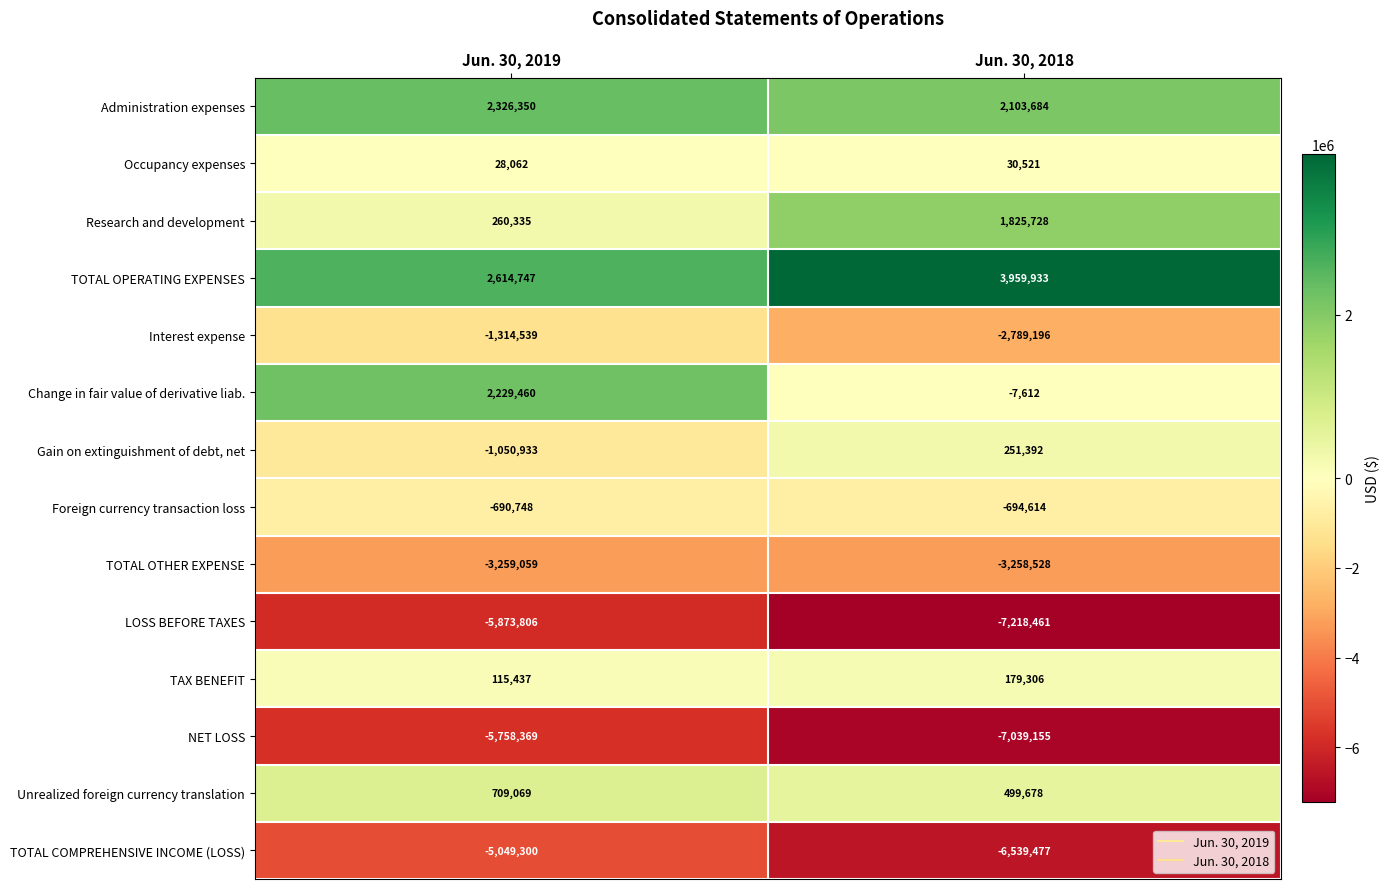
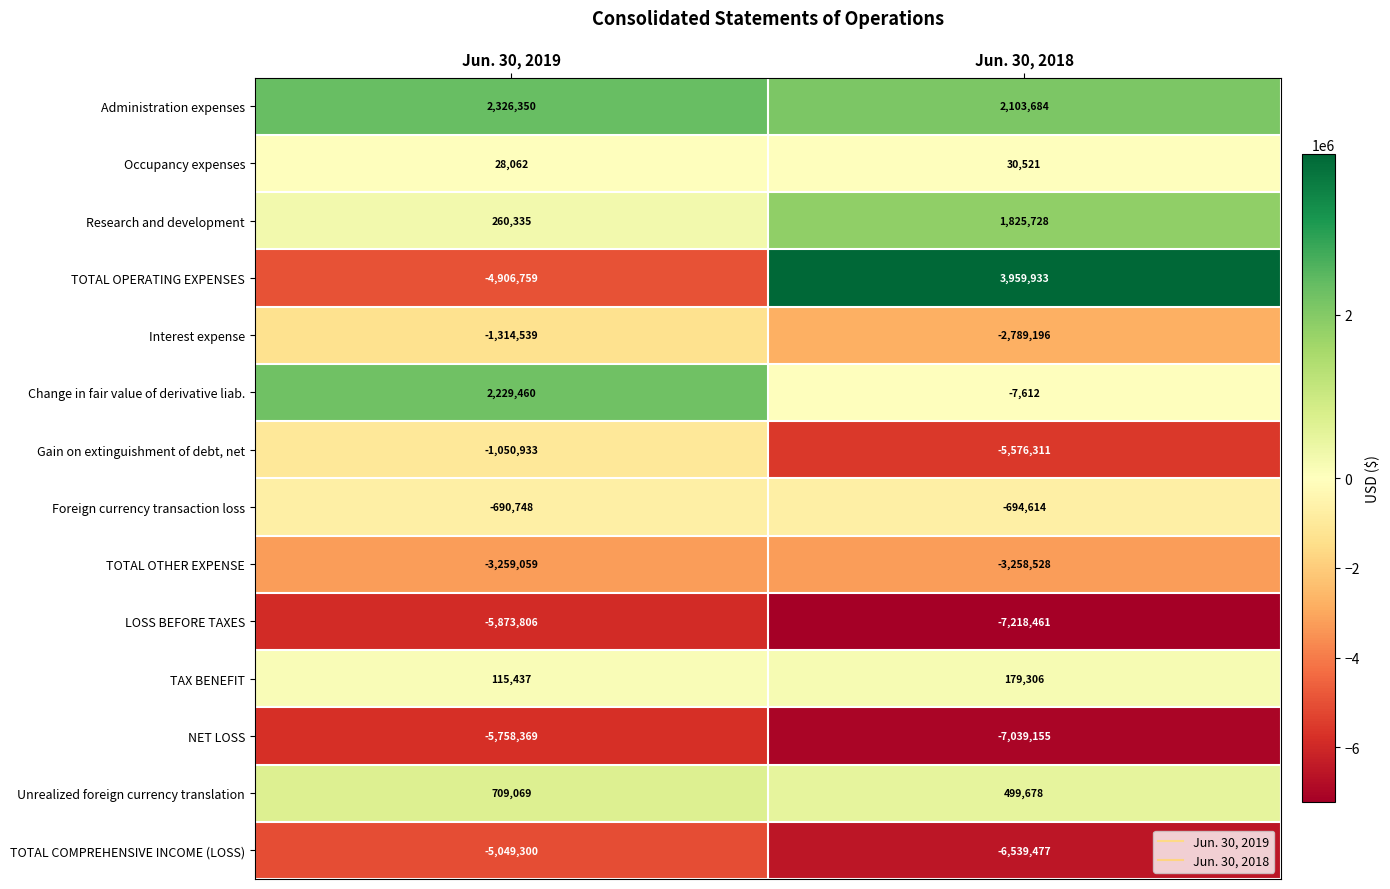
  {
    "Administration expenses": {
      "Jun. 30, 2019": "2,326,350",
      "Jun. 30, 2018": "2,103,684"
    },
    "Occupancy expenses": {
      "Jun. 30, 2019": "28,062",
      "Jun. 30, 2018": "30,521"
    },
    "Research and development": {
      "Jun. 30, 2019": "260,335",
      "Jun. 30, 2018": "1,825,728"
    },
    "TOTAL OPERATING EXPENSES": {
-     "Jun. 30, 2019": "2,614,747",
+     "Jun. 30, 2019": "-4,906,759",
      "Jun. 30, 2018": "3,959,933"
    },
    "Interest expense": {
      "Jun. 30, 2019": "-1,314,539",
      "Jun. 30, 2018": "-2,789,196"
    },
    "Change in fair value of derivative liab.": {
      "Jun. 30, 2019": "2,229,460",
      "Jun. 30, 2018": "-7,612"
    },
    "Gain on extinguishment of debt, net": {
      "Jun. 30, 2019": "-1,050,933",
-     "Jun. 30, 2018": "251,392"
+     "Jun. 30, 2018": "-5,576,311"
    },
    "Foreign currency transaction loss": {
      "Jun. 30, 2019": "-690,748",
      "Jun. 30, 2018": "-694,614"
    },
    "TOTAL OTHER EXPENSE": {
      "Jun. 30, 2019": "-3,259,059",
      "Jun. 30, 2018": "-3,258,528"
    },
    "LOSS BEFORE TAXES": {
      "Jun. 30, 2019": "-5,873,806",
      "Jun. 30, 2018": "-7,218,461"
    },
    "TAX BENEFIT": {
      "Jun. 30, 2019": "115,437",
      "Jun. 30, 2018": "179,306"
    },
    "NET LOSS": {
      "Jun. 30, 2019": "-5,758,369",
      "Jun. 30, 2018": "-7,039,155"
    },
    "Unrealized foreign currency translation": {
      "Jun. 30, 2019": "709,069",
      "Jun. 30, 2018": "499,678"
    },
    "TOTAL COMPREHENSIVE INCOME (LOSS)": {
      "Jun. 30, 2019": "-5,049,300",
      "Jun. 30, 2018": "-6,539,477"
    }
  }
